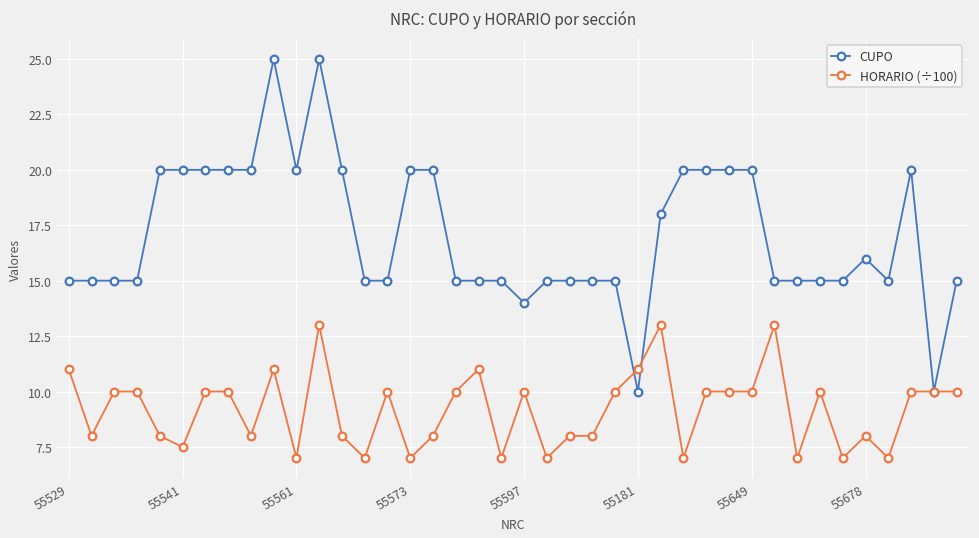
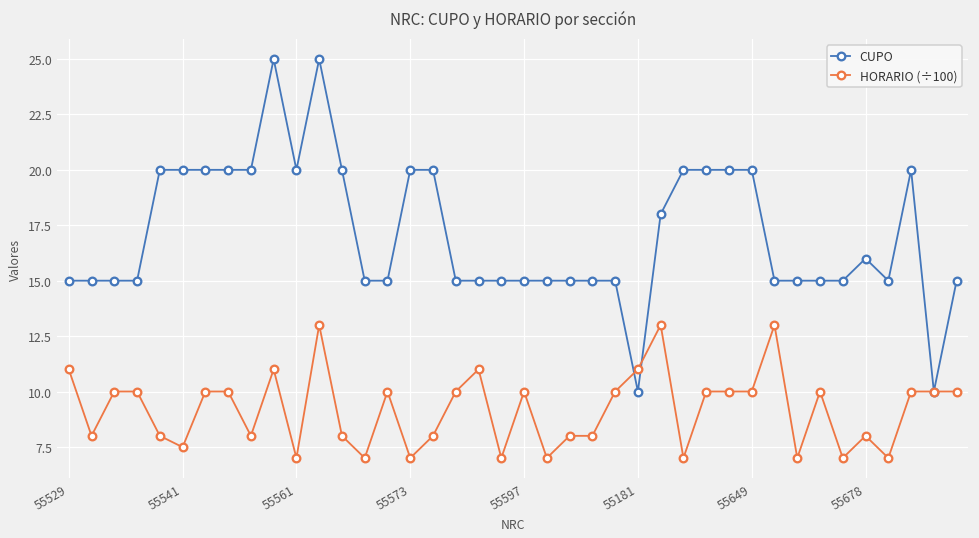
  {
    "CUPO": {
      "55529": 15,
      "55541": 20,
      "55561": 20,
      "55573": 20,
-     "55597": 14,
+     "55597": 15,
      "55181": 10,
      "55649": 20,
      "55678": 16
    },
    "HORARIO (÷100)": {
      "55529": 11,
      "55541": 7.5,
      "55561": 7,
      "55573": 7,
      "55597": 10,
      "55181": 11,
      "55649": 10,
      "55678": 8
    }
  }
